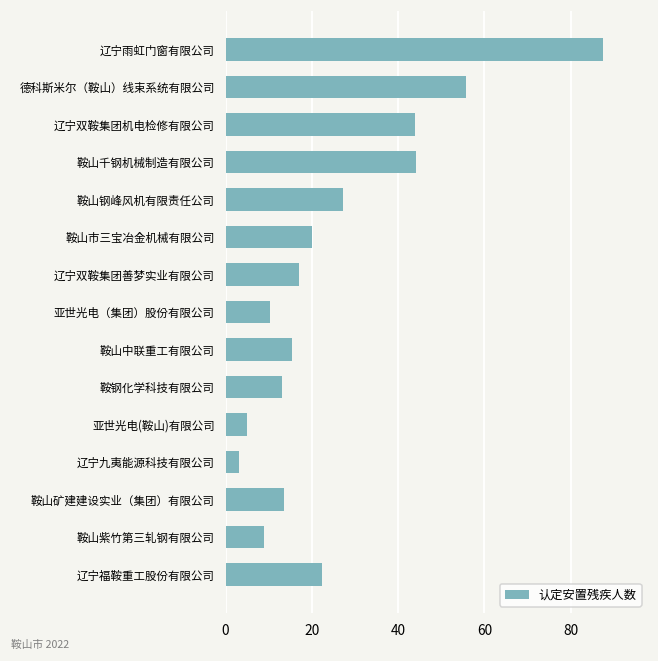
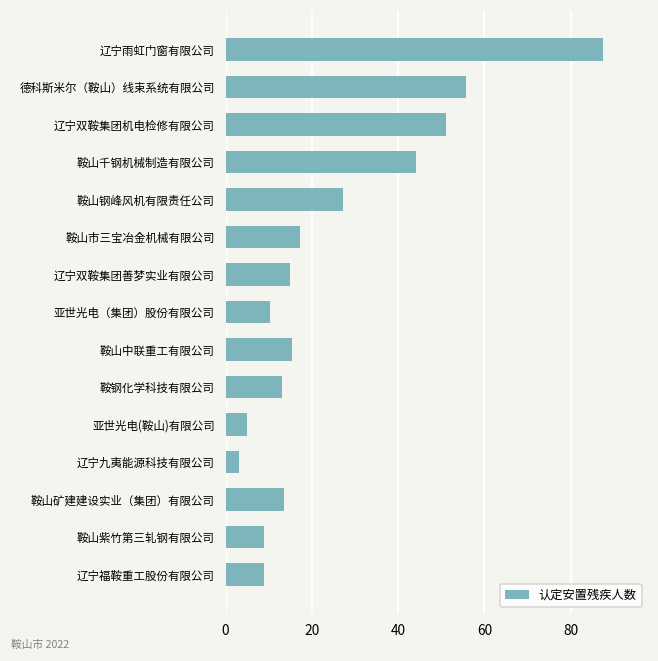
  {
    "辽宁雨虹门窗有限公司": 87,
    "德科斯米尔（鞍山）线束系统有限公司": 56,
-   "辽宁双鞍集团机电检修有限公司": 44,
+   "辽宁双鞍集团机电检修有限公司": 51,
    "鞍山千钢机械制造有限公司": 44,
    "鞍山钢峰风机有限责任公司": 27,
-   "鞍山市三宝冶金机械有限公司": 20,
-   "辽宁双鞍集团善梦实业有限公司": 17,
+   "鞍山市三宝冶金机械有限公司": 17,
+   "辽宁双鞍集团善梦实业有限公司": 15,
    "亚世光电（集团）股份有限公司": 10,
    "鞍山中联重工有限公司": 15,
    "鞍钢化学科技有限公司": 13,
    "亚世光电(鞍山)有限公司": 5,
    "辽宁九夷能源科技有限公司": 3,
    "鞍山矿建建设实业（集团）有限公司": 14,
    "鞍山紫竹第三轧钢有限公司": 9,
-   "辽宁福鞍重工股份有限公司": 22
+   "辽宁福鞍重工股份有限公司": 9
  }
